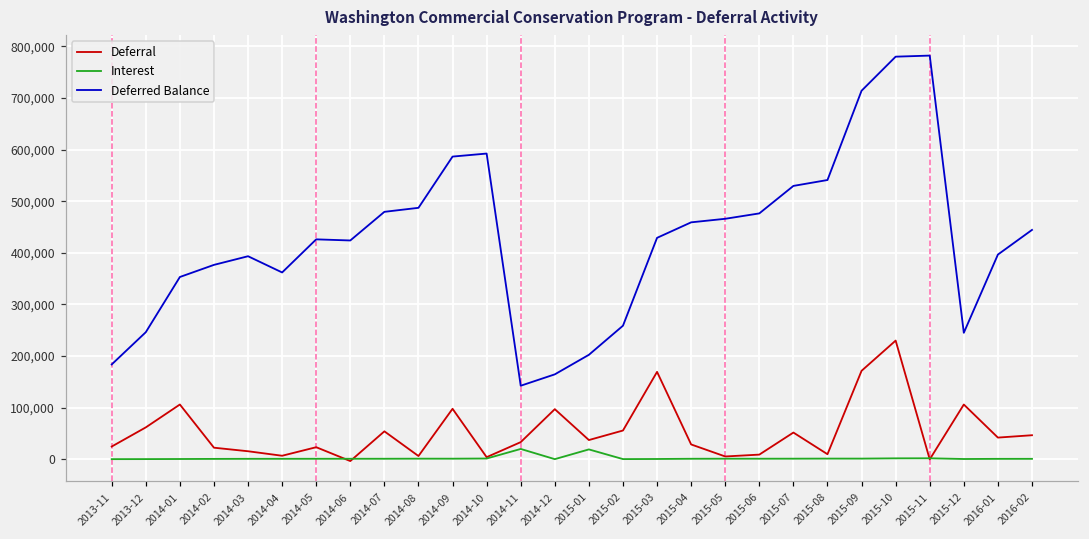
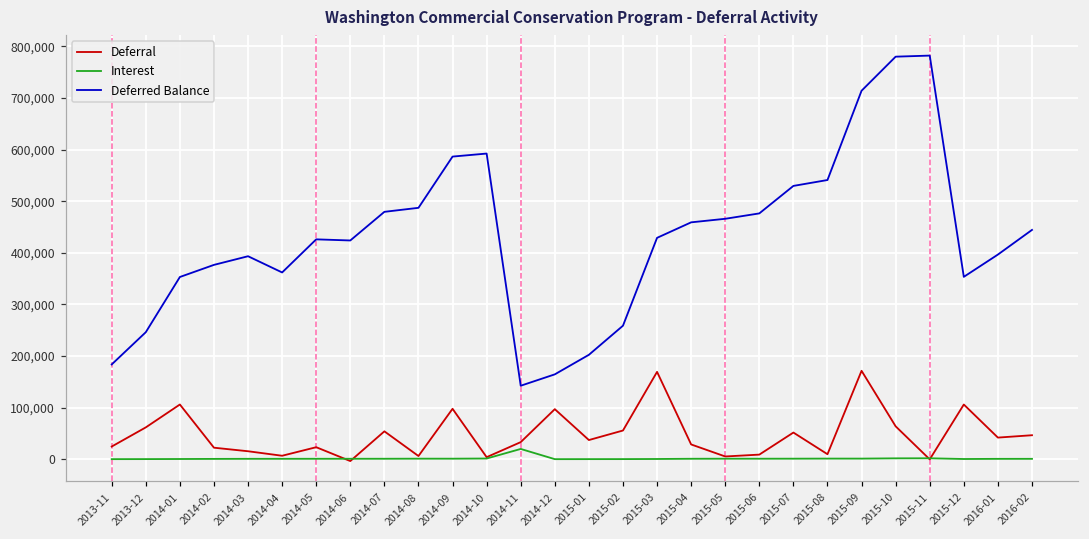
  {
    "Deferral": {
      "2013-11": "20,000",
      "2013-12": "60,000",
      "2014-01": "110,000",
      "2014-02": "20,000",
      "2014-03": "20,000",
      "2014-04": "10,000",
      "2014-05": "20,000",
      "2014-07": "50,000",
      "2014-09": "100,000",
      "2014-11": "30,000",
      "2014-12": "100,000",
      "2015-01": "40,000",
      "2015-02": "60,000",
      "2015-03": "170,000",
      "2015-04": "30,000",
      "2015-06": "10,000",
      "2015-07": "50,000",
      "2015-08": "10,000",
      "2015-09": "170,000",
-     "2015-10": "230,000",
+     "2015-10": "60,000",
      "2015-12": "110,000",
      "2016-01": "40,000",
      "2016-02": "50,000"
    },
    "Interest": {
      "2013-11": "0",
      "2013-12": "0",
      "2014-01": "0",
      "2014-02": "0",
      "2014-03": "0",
      "2014-04": "0",
      "2014-05": "0",
      "2014-07": "0",
      "2014-09": "0",
      "2014-11": "20,000",
      "2014-12": "0",
-     "2015-01": "20,000",
+     "2015-01": "0",
      "2015-02": "0",
      "2015-03": "0",
      "2015-04": "0",
      "2015-06": "0",
      "2015-07": "0",
      "2015-08": "0",
      "2015-09": "0",
      "2015-10": "0",
      "2015-12": "0",
      "2016-01": "0",
      "2016-02": "0"
    },
    "Deferred Balance": {
      "2013-11": "180,000",
      "2013-12": "250,000",
      "2014-01": "350,000",
      "2014-02": "380,000",
      "2014-03": "390,000",
      "2014-04": "360,000",
      "2014-05": "430,000",
      "2014-06": "420,000",
      "2014-07": "480,000",
      "2014-08": "490,000",
      "2014-09": "590,000",
      "2014-10": "590,000",
      "2014-11": "140,000",
      "2014-12": "160,000",
      "2015-01": "200,000",
      "2015-02": "260,000",
      "2015-03": "430,000",
      "2015-04": "460,000",
      "2015-05": "470,000",
      "2015-06": "480,000",
      "2015-07": "530,000",
      "2015-08": "540,000",
      "2015-09": "710,000",
      "2015-10": "780,000",
      "2015-11": "780,000",
-     "2015-12": "250,000",
+     "2015-12": "350,000",
      "2016-01": "400,000",
      "2016-02": "440,000"
    }
  }
